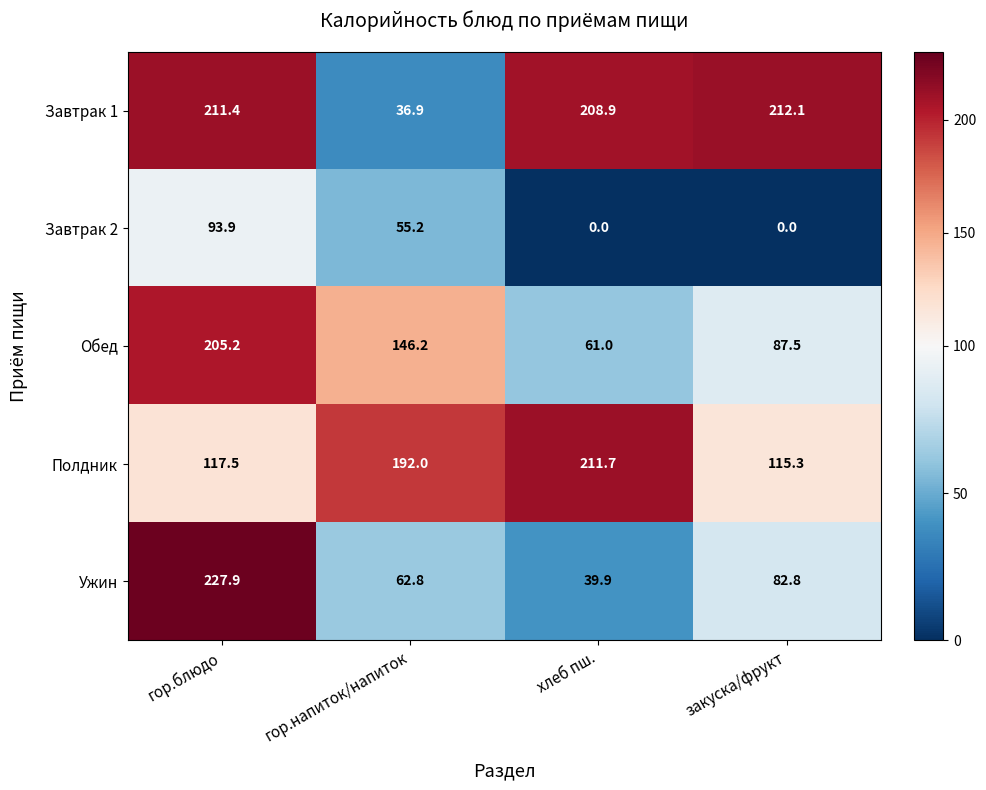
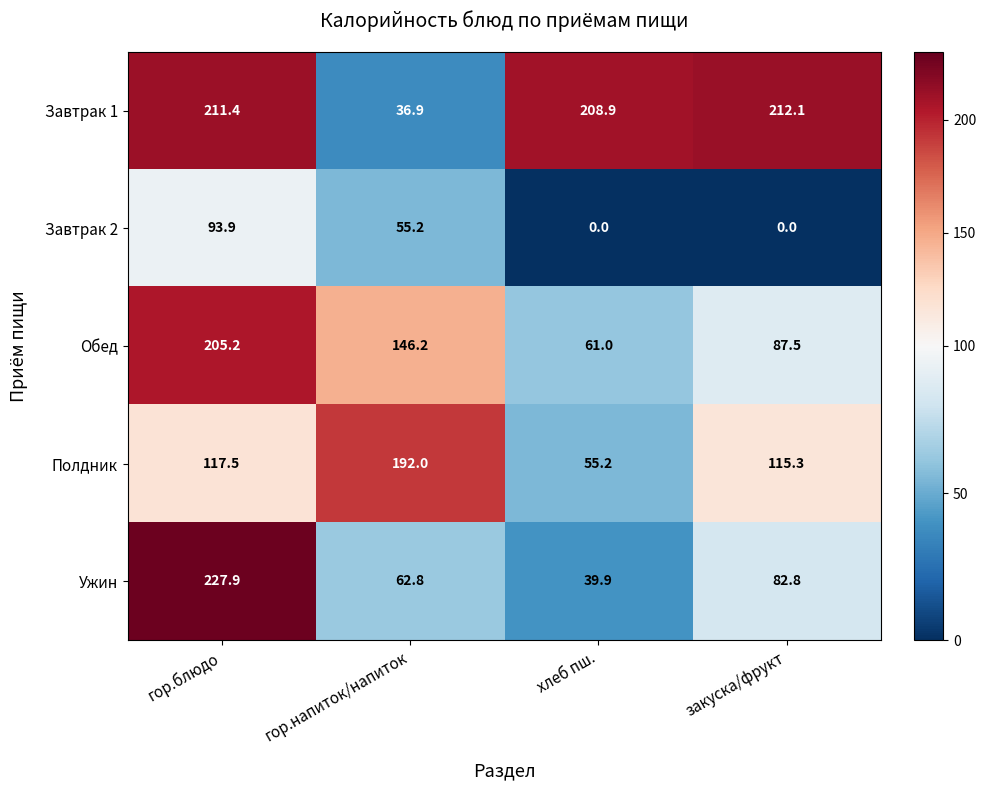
  {
    "Завтрак 1": {
      "гор.блюдо": 211.4,
      "гор.напиток/напиток": 36.9,
      "хлеб пш.": 208.9,
      "закуска/фрукт": 212.1
    },
    "Завтрак 2": {
      "гор.блюдо": 93.9,
      "гор.напиток/напиток": 55.2,
      "хлеб пш.": 0.0,
      "закуска/фрукт": 0.0
    },
    "Обед": {
      "гор.блюдо": 205.2,
      "гор.напиток/напиток": 146.2,
      "хлеб пш.": 61.0,
      "закуска/фрукт": 87.5
    },
    "Полдник": {
      "гор.блюдо": 117.5,
      "гор.напиток/напиток": 192.0,
-     "хлеб пш.": 211.7,
+     "хлеб пш.": 55.2,
      "закуска/фрукт": 115.3
    },
    "Ужин": {
      "гор.блюдо": 227.9,
      "гор.напиток/напиток": 62.8,
      "хлеб пш.": 39.9,
      "закуска/фрукт": 82.8
    }
  }
